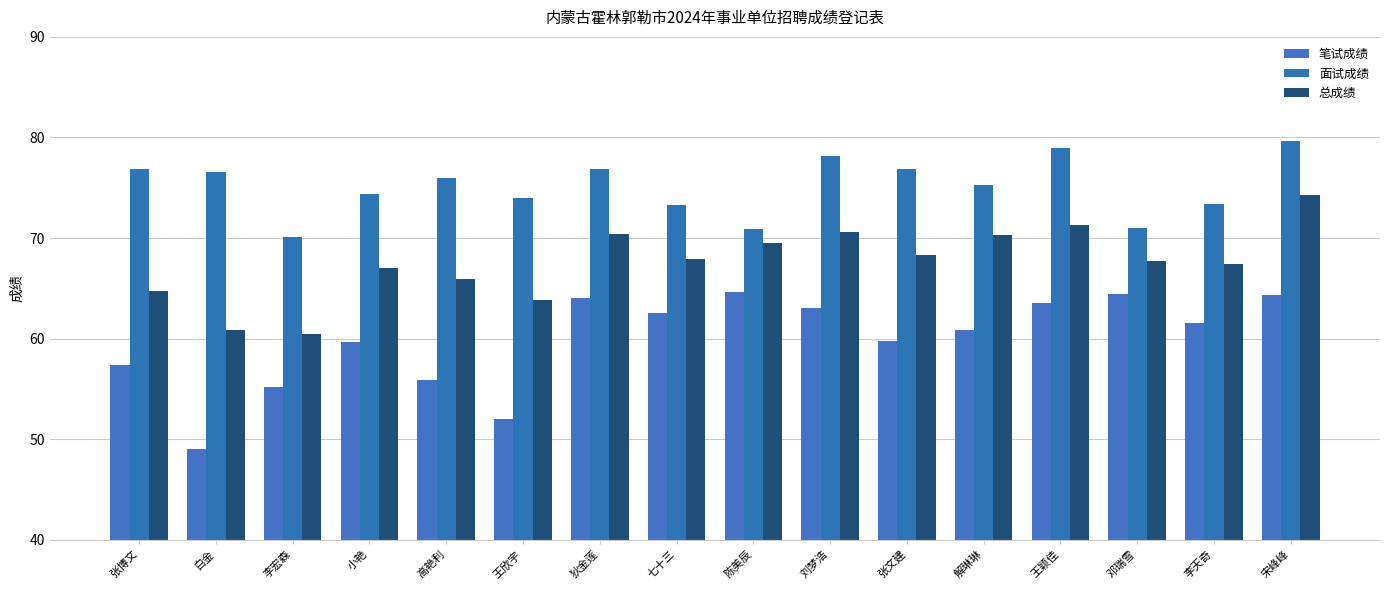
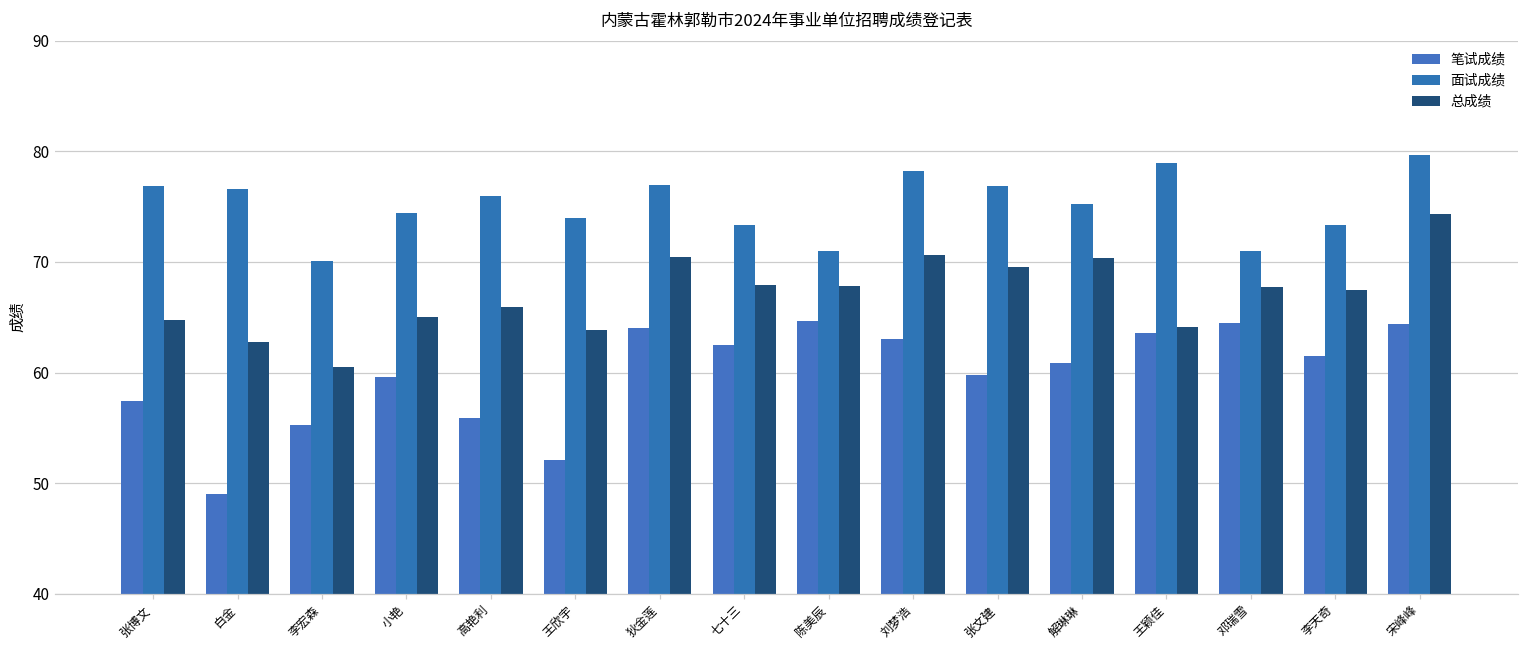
  {
    "总成绩": {
      "张博文": 64.7,
-     "白金": 60.9,
+     "白金": 62.8,
      "李宏森": 60.5,
-     "小艳": 67.0,
+     "小艳": 65.0,
      "高艳利": 66.0,
      "王欣宇": 63.9,
      "狄金莲": 70.5,
      "七十三": 67.9,
-     "陈美辰": 69.5,
+     "陈美辰": 67.8,
      "刘梦浩": 70.6,
-     "张文建": 68.3,
+     "张文建": 69.5,
      "解琳琳": 70.3,
-     "王颖佳": 71.3,
+     "王颖佳": 64.1,
      "邓瑞雪": 67.7,
      "李天奇": 67.4,
      "宋峰峰": 74.3
    }
  }
